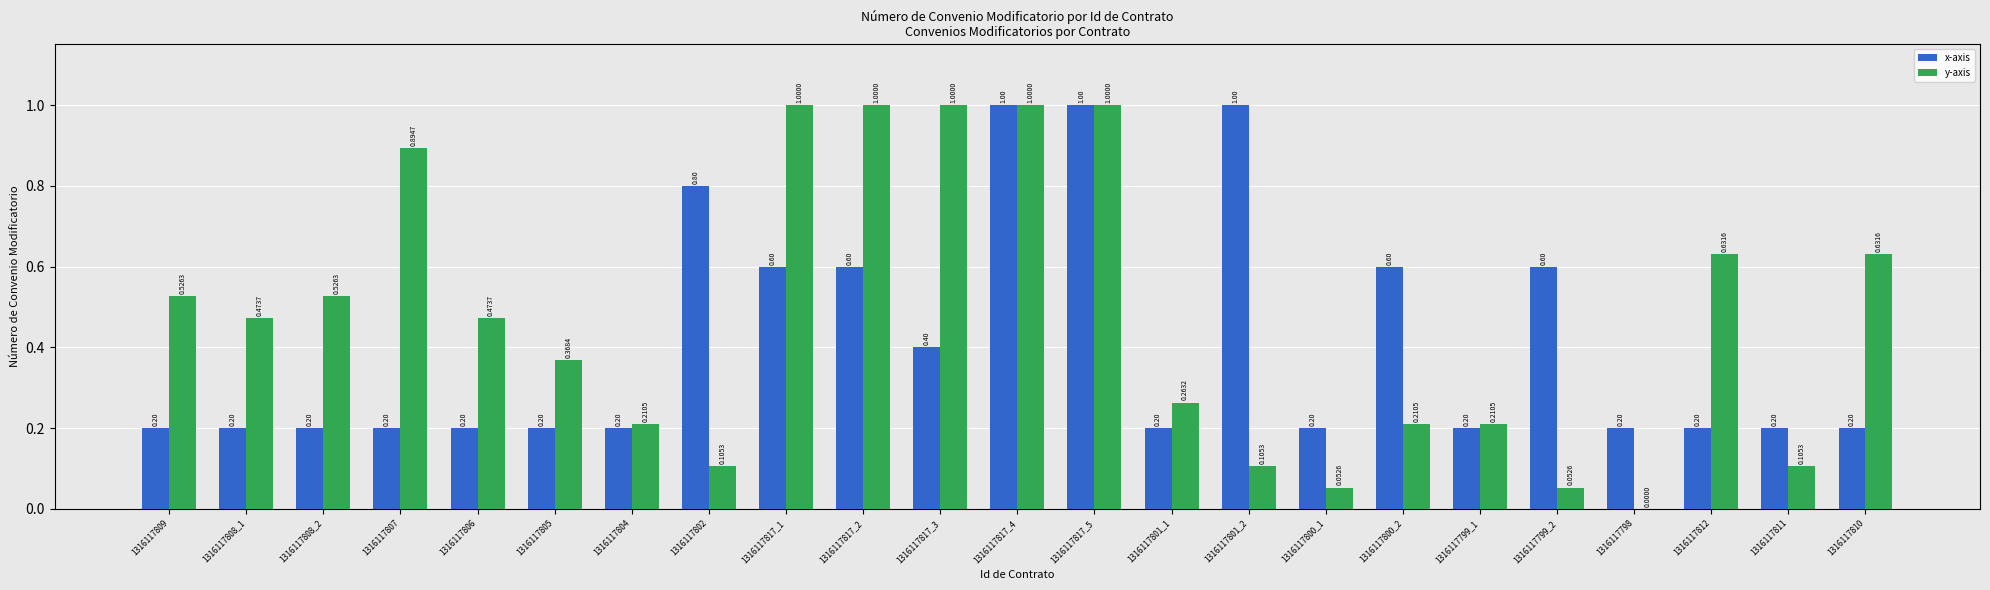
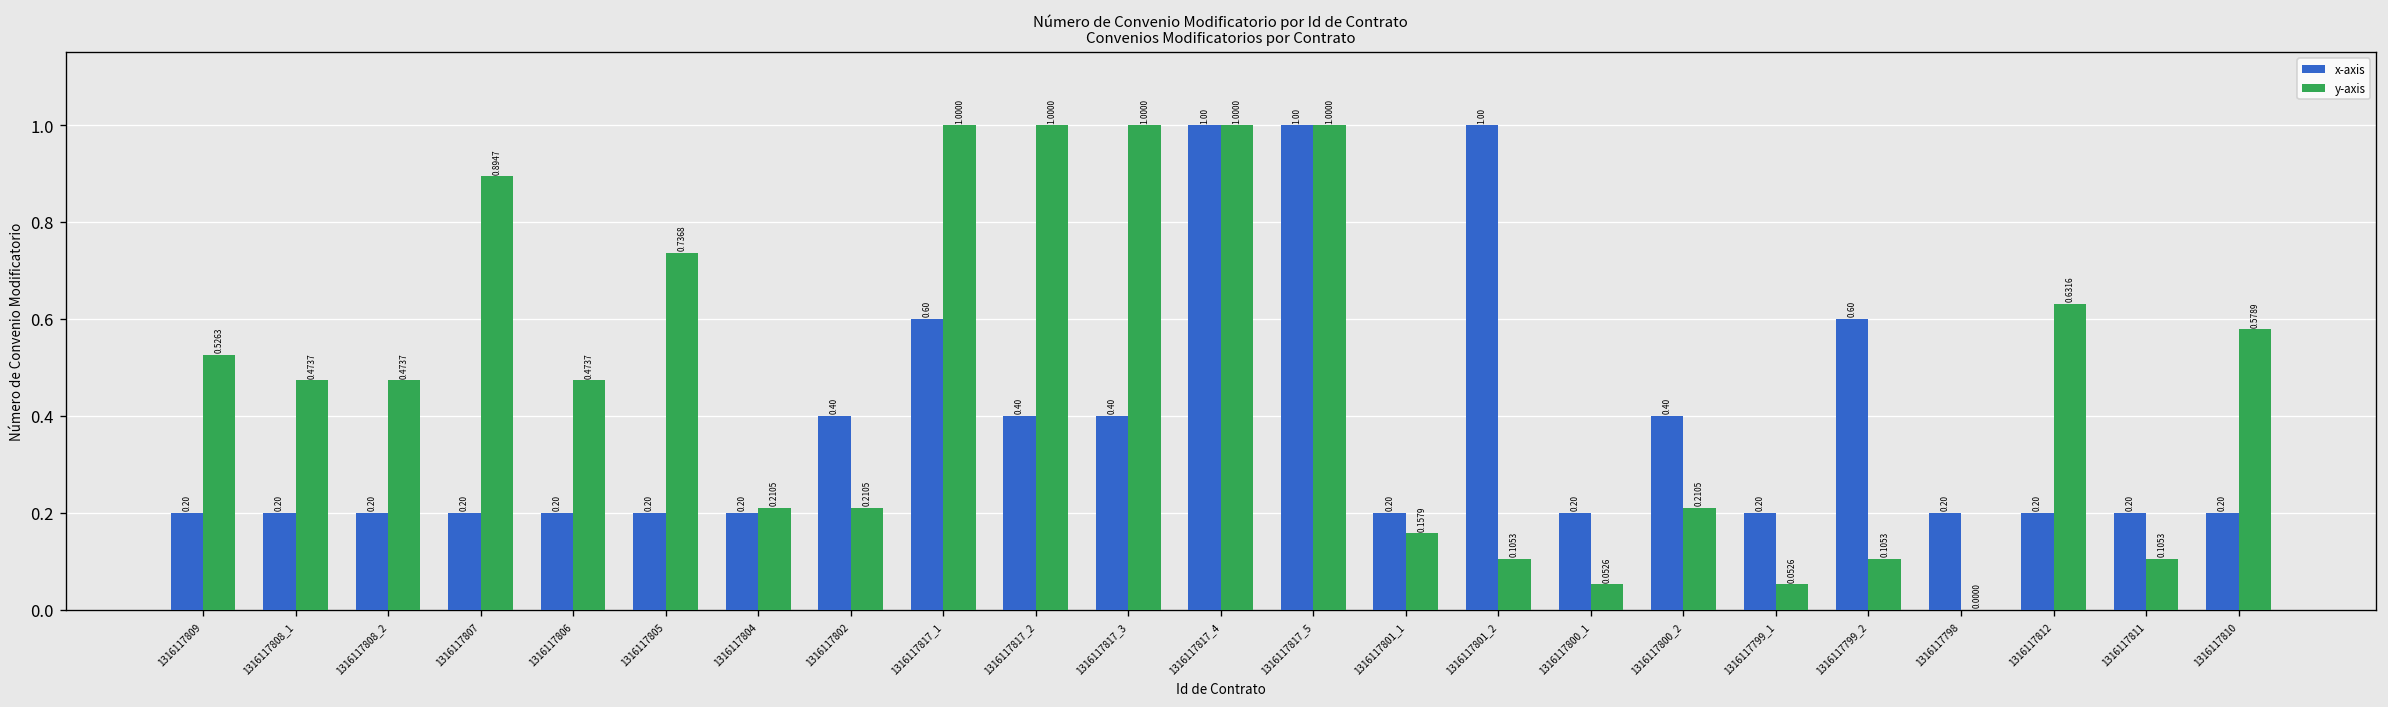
  {
    "x-axis": {
      "1316117809": 0.20,
      "1316117808_1": 0.20,
      "1316117808_2": 0.20,
      "1316117807": 0.20,
      "1316117806": 0.20,
      "1316117805": 0.20,
      "1316117804": 0.20,
-     "1316117802": 0.80,
+     "1316117802": 0.40,
      "1316117817_1": 0.60,
-     "1316117817_2": 0.60,
+     "1316117817_2": 0.40,
      "1316117817_3": 0.40,
      "1316117817_4": 1.00,
      "1316117817_5": 1.00,
      "1316117801_1": 0.20,
      "1316117801_2": 1.00,
      "1316117800_1": 0.20,
-     "1316117800_2": 0.60,
+     "1316117800_2": 0.40,
      "1316117799_1": 0.20,
      "1316117799_2": 0.60,
      "1316117798": 0.20,
      "1316117812": 0.20,
      "1316117811": 0.20,
      "1316117810": 0.20
    },
    "y-axis": {
      "1316117809": 0.5263,
      "1316117808_1": 0.4737,
-     "1316117808_2": 0.5263,
+     "1316117808_2": 0.4737,
      "1316117807": 0.8947,
      "1316117806": 0.4737,
-     "1316117805": 0.3684,
+     "1316117805": 0.7368,
      "1316117804": 0.2105,
-     "1316117802": 0.1053,
+     "1316117802": 0.2105,
      "1316117817_1": 1.0000,
      "1316117817_2": 1.0000,
      "1316117817_3": 1.0000,
      "1316117817_4": 1.0000,
      "1316117817_5": 1.0000,
-     "1316117801_1": 0.2632,
+     "1316117801_1": 0.1579,
      "1316117801_2": 0.1053,
      "1316117800_1": 0.0526,
      "1316117800_2": 0.2105,
-     "1316117799_1": 0.2105,
-     "1316117799_2": 0.0526,
+     "1316117799_1": 0.0526,
+     "1316117799_2": 0.1053,
      "1316117798": 0.0000,
      "1316117812": 0.6316,
      "1316117811": 0.1053,
-     "1316117810": 0.6316
+     "1316117810": 0.5789
    }
  }
